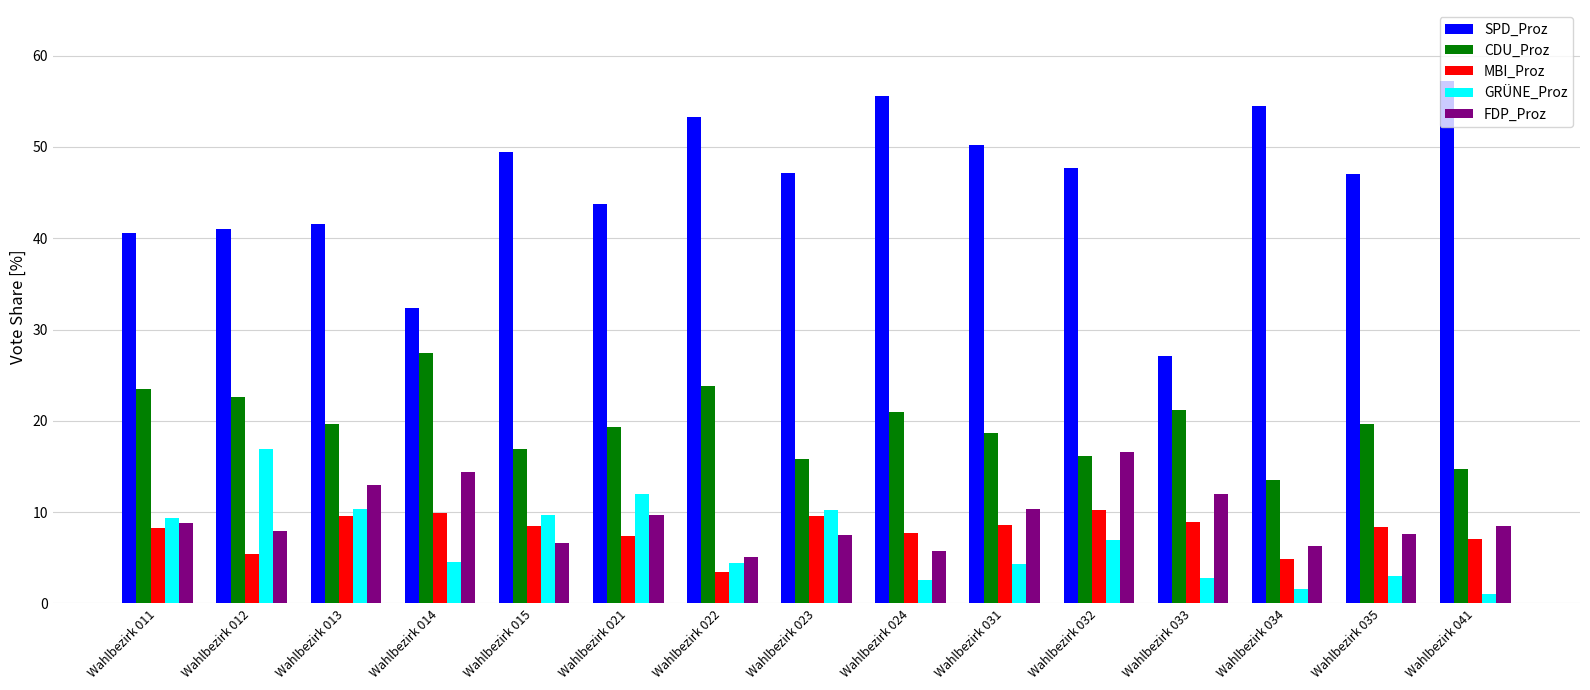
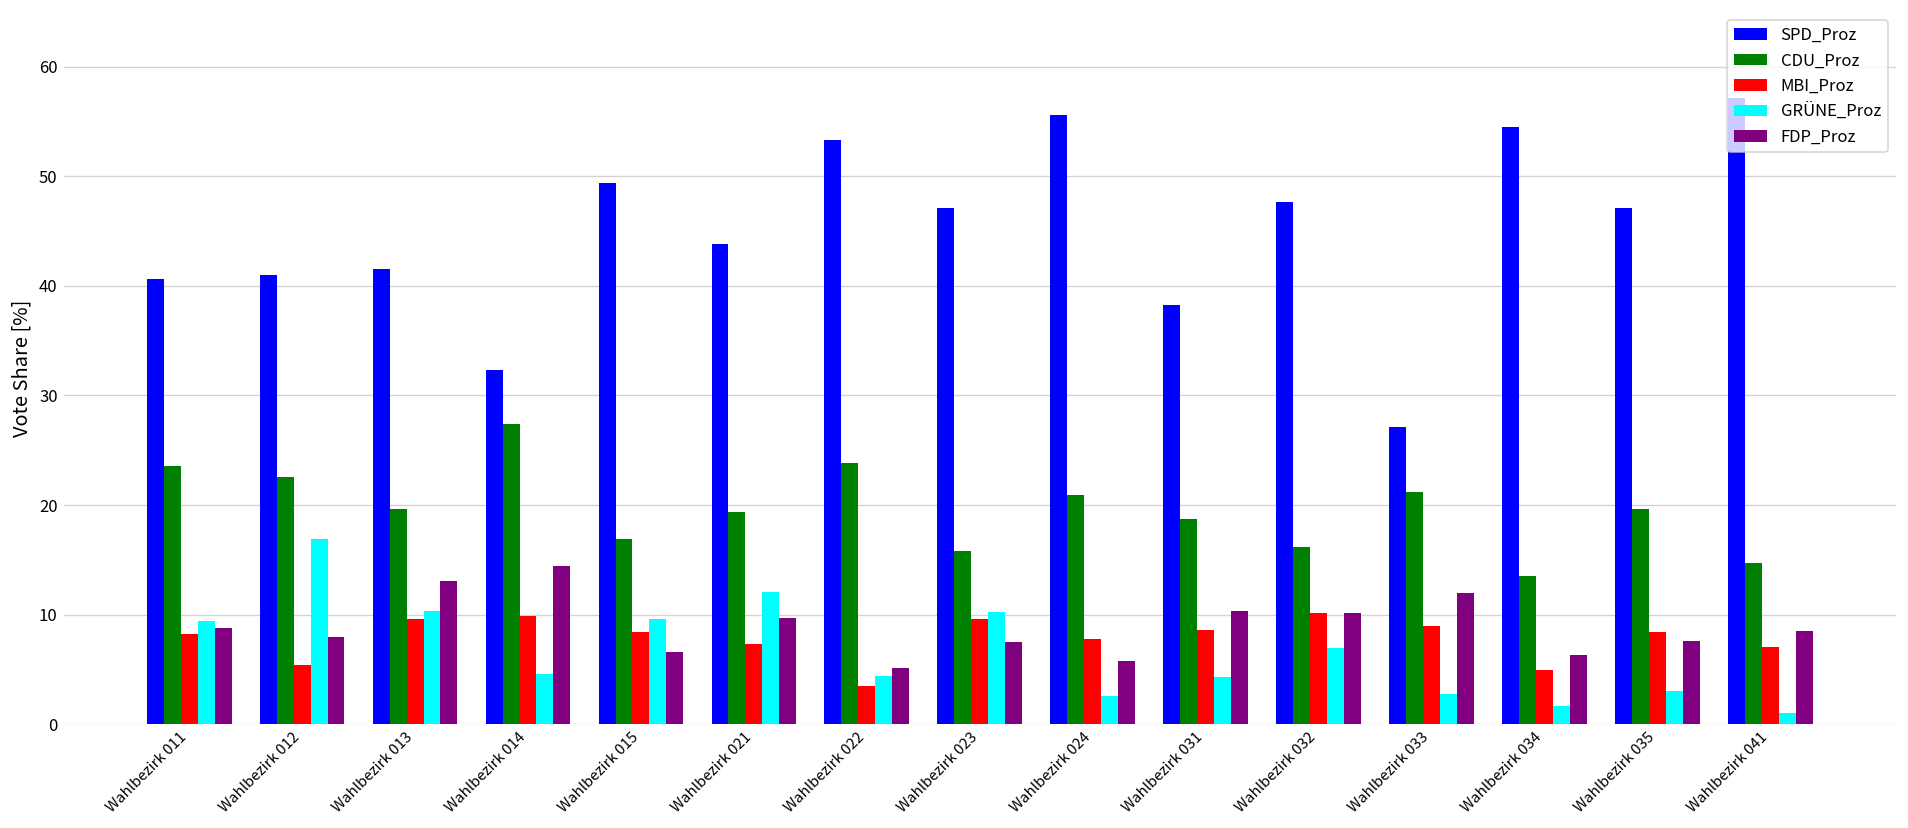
  {
    "SPD_Proz": {
      "Wahlbezirk 011": 41,
      "Wahlbezirk 012": 41,
      "Wahlbezirk 013": 42,
      "Wahlbezirk 014": 32,
      "Wahlbezirk 015": 49,
      "Wahlbezirk 021": 44,
      "Wahlbezirk 022": 53,
      "Wahlbezirk 023": 47,
      "Wahlbezirk 024": 56,
-     "Wahlbezirk 031": 50,
+     "Wahlbezirk 031": 38,
      "Wahlbezirk 032": 48,
      "Wahlbezirk 033": 27,
      "Wahlbezirk 034": 55,
      "Wahlbezirk 035": 47
    },
    "CDU_Proz": {
      "Wahlbezirk 011": 24,
      "Wahlbezirk 012": 23,
      "Wahlbezirk 013": 20,
      "Wahlbezirk 014": 27,
      "Wahlbezirk 015": 17,
      "Wahlbezirk 021": 19,
      "Wahlbezirk 022": 24,
      "Wahlbezirk 023": 16,
      "Wahlbezirk 024": 21,
      "Wahlbezirk 031": 19,
      "Wahlbezirk 032": 16,
      "Wahlbezirk 033": 21,
      "Wahlbezirk 034": 14,
      "Wahlbezirk 035": 20,
      "Wahlbezirk 041": 15
    },
    "MBI_Proz": {
      "Wahlbezirk 011": 8,
      "Wahlbezirk 012": 5,
      "Wahlbezirk 013": 10,
      "Wahlbezirk 014": 10,
      "Wahlbezirk 015": 8,
      "Wahlbezirk 021": 7,
      "Wahlbezirk 022": 3,
      "Wahlbezirk 023": 10,
      "Wahlbezirk 024": 8,
      "Wahlbezirk 031": 9,
      "Wahlbezirk 032": 10,
      "Wahlbezirk 033": 9,
      "Wahlbezirk 034": 5,
      "Wahlbezirk 035": 8,
      "Wahlbezirk 041": 7
    },
    "GRÜNE_Proz": {
      "Wahlbezirk 011": 9,
      "Wahlbezirk 012": 17,
      "Wahlbezirk 013": 10,
      "Wahlbezirk 014": 5,
      "Wahlbezirk 015": 10,
      "Wahlbezirk 021": 12,
      "Wahlbezirk 022": 4,
      "Wahlbezirk 023": 10,
      "Wahlbezirk 024": 3,
      "Wahlbezirk 031": 4,
      "Wahlbezirk 032": 7,
      "Wahlbezirk 033": 3,
      "Wahlbezirk 034": 2,
      "Wahlbezirk 035": 3,
      "Wahlbezirk 041": 1
    },
    "FDP_Proz": {
      "Wahlbezirk 011": 9,
      "Wahlbezirk 012": 8,
      "Wahlbezirk 013": 13,
      "Wahlbezirk 014": 14,
      "Wahlbezirk 015": 7,
      "Wahlbezirk 021": 10,
      "Wahlbezirk 022": 5,
      "Wahlbezirk 023": 8,
      "Wahlbezirk 024": 6,
      "Wahlbezirk 031": 10,
-     "Wahlbezirk 032": 17,
+     "Wahlbezirk 032": 10,
      "Wahlbezirk 033": 12,
      "Wahlbezirk 034": 6,
      "Wahlbezirk 035": 8,
      "Wahlbezirk 041": 8
    }
  }
